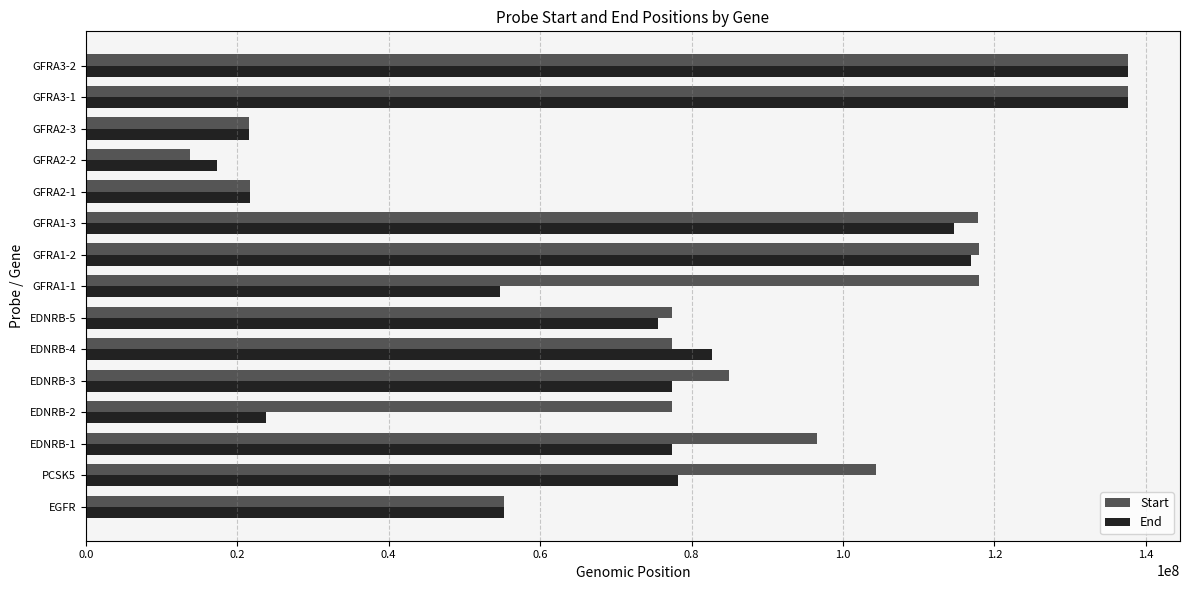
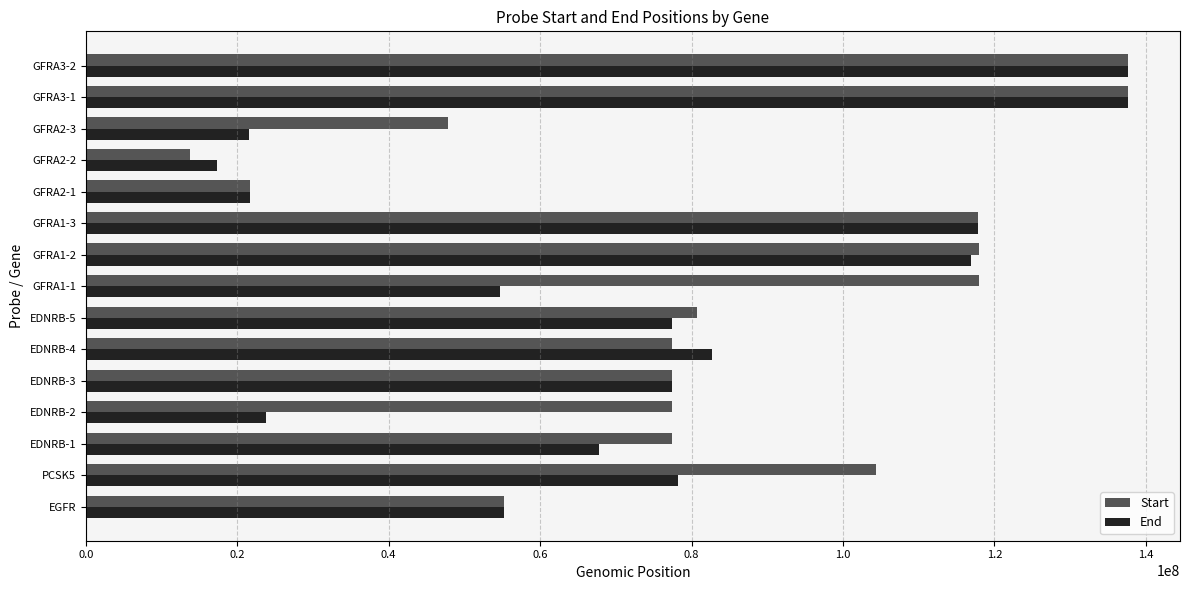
  {
    "Start": {
      "GFRA3-2": 138000000,
      "GFRA3-1": 138000000,
-     "GFRA2-3": 22000000,
+     "GFRA2-3": 48000000,
      "GFRA2-2": 14000000,
      "GFRA2-1": 22000000,
      "GFRA1-3": 118000000,
      "GFRA1-2": 118000000,
      "GFRA1-1": 118000000,
-     "EDNRB-5": 77000000,
+     "EDNRB-5": 81000000,
      "EDNRB-4": 77000000,
-     "EDNRB-3": 85000000,
+     "EDNRB-3": 77000000,
      "EDNRB-2": 77000000,
-     "EDNRB-1": 97000000,
+     "EDNRB-1": 77000000,
      "PCSK5": 104000000,
      "EGFR": 55000000
    },
    "End": {
      "GFRA3-2": 138000000,
      "GFRA3-1": 138000000,
      "GFRA2-3": 22000000,
      "GFRA2-2": 17000000,
      "GFRA2-1": 22000000,
-     "GFRA1-3": 115000000,
+     "GFRA1-3": 118000000,
      "GFRA1-2": 117000000,
      "GFRA1-1": 55000000,
-     "EDNRB-5": 76000000,
+     "EDNRB-5": 77000000,
      "EDNRB-4": 83000000,
      "EDNRB-3": 77000000,
      "EDNRB-2": 24000000,
-     "EDNRB-1": 77000000,
+     "EDNRB-1": 68000000,
      "PCSK5": 78000000,
      "EGFR": 55000000
    }
  }
